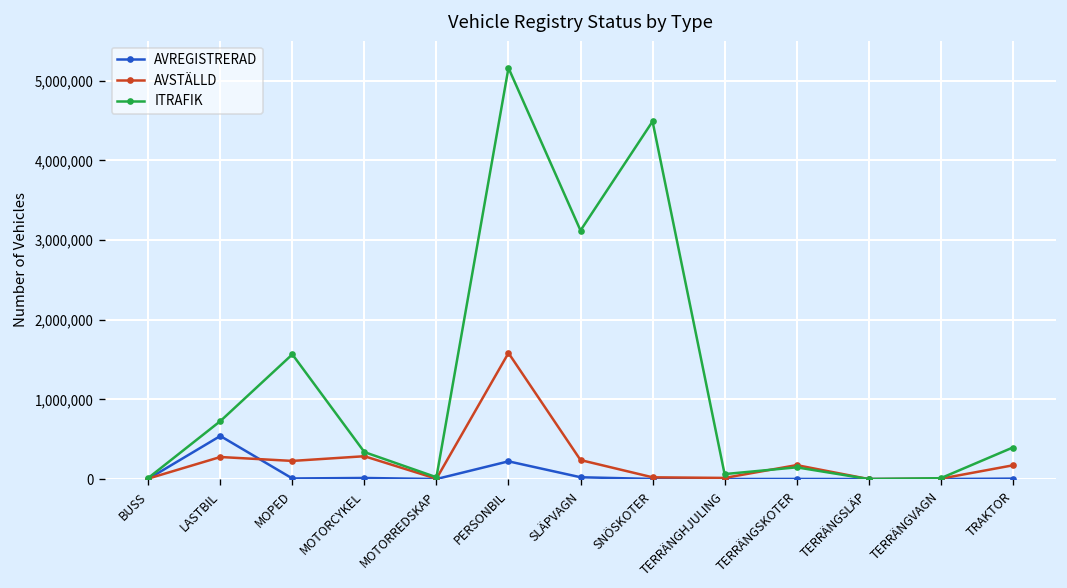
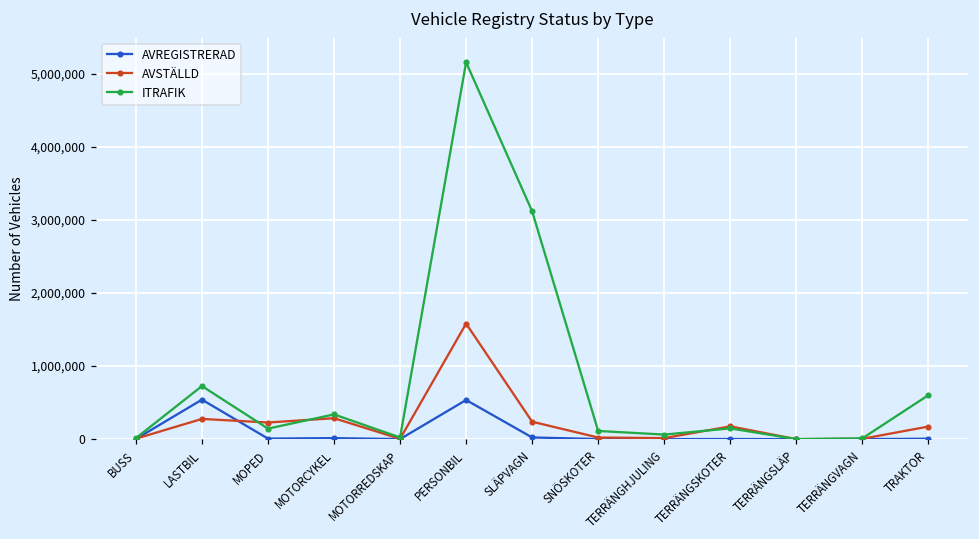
  {
    "AVREGISTRERAD": {
      "LASTBIL": "500,000",
      "MOPED": "0",
      "MOTORCYKEL": "0",
-     "PERSONBIL": "200,000",
+     "PERSONBIL": "500,000",
      "SLÄPVAGN": "0",
      "TERRÄNGSKOTER": "0",
      "TRAKTOR": "0"
    },
    "AVSTÄLLD": {
      "LASTBIL": "300,000",
      "MOPED": "200,000",
      "MOTORCYKEL": "300,000",
      "PERSONBIL": "1,600,000",
      "SLÄPVAGN": "200,000",
      "TRAKTOR": "200,000"
    },
    "ITRAFIK": {
      "LASTBIL": "700,000",
-     "MOPED": "1,600,000",
+     "MOPED": "100,000",
      "MOTORCYKEL": "300,000",
      "PERSONBIL": "5,200,000",
      "SLÄPVAGN": "3,100,000",
-     "SNÖSKOTER": "4,500,000",
+     "SNÖSKOTER": "100,000",
      "TERRÄNGHJULING": "100,000",
-     "TRAKTOR": "400,000"
+     "TRAKTOR": "600,000"
    }
  }
